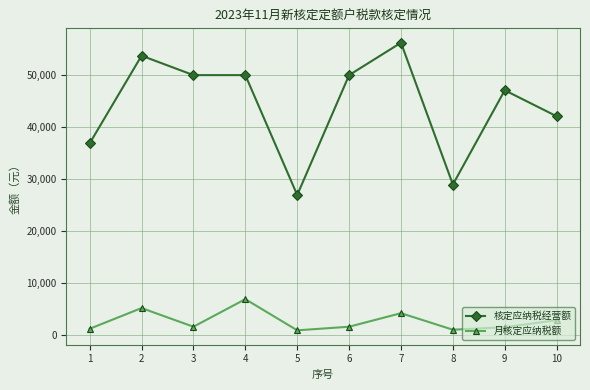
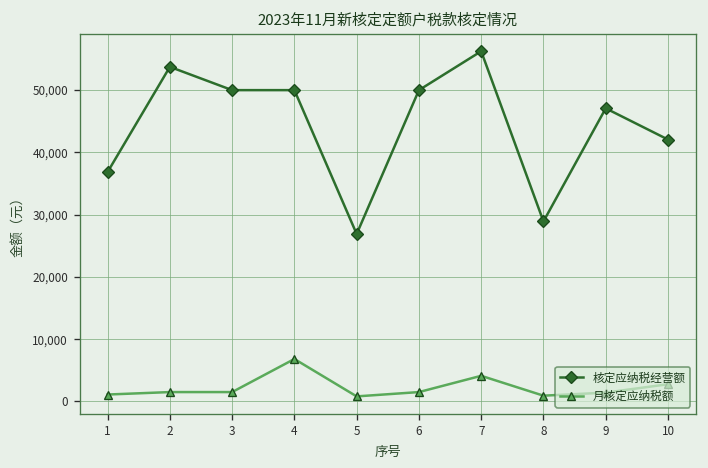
  {
    "核定应纳税经营额": {
      "1": "37,000",
      "2": "54,000",
      "3": "50,000",
      "4": "50,000",
      "5": "27,000",
      "6": "50,000",
      "7": "56,000",
      "8": "29,000",
      "9": "47,000",
      "10": "42,000"
    },
    "月核定应纳税额": {
      "1": "1,000",
-     "2": "5,000",
+     "2": "2,000",
      "3": "2,000",
      "4": "7,000",
      "5": "1,000",
      "6": "2,000",
      "7": "4,000",
      "8": "1,000"
    }
  }
